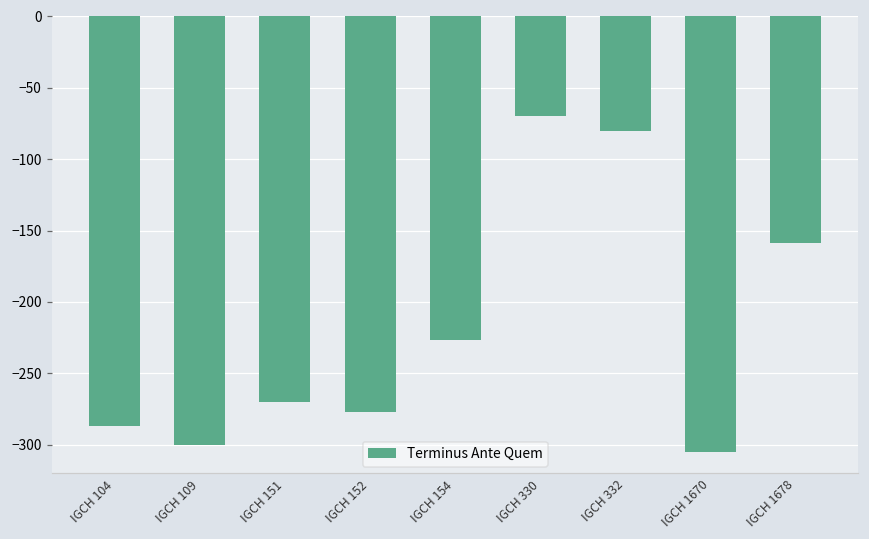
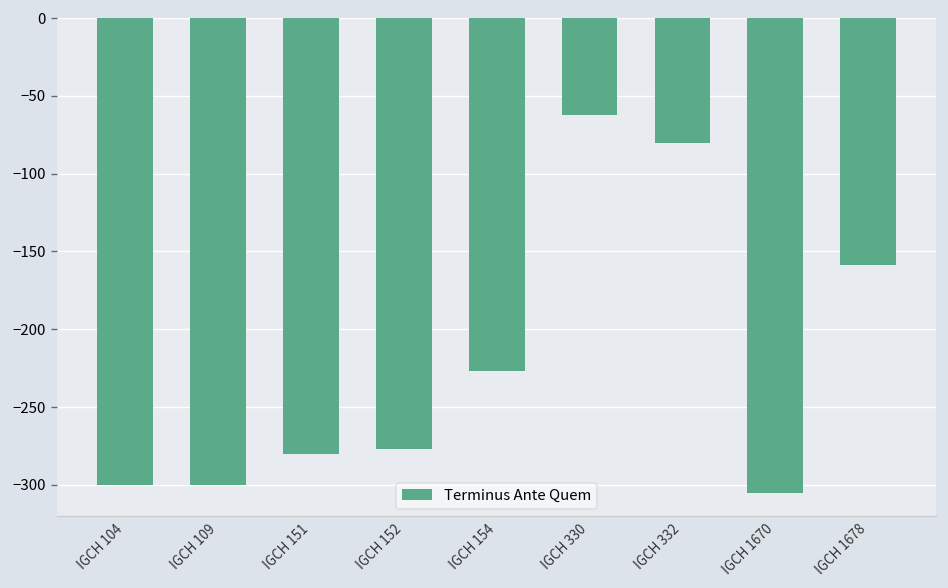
  {
-   "IGCH 104": -287,
+   "IGCH 104": -300,
    "IGCH 109": -300,
-   "IGCH 151": -270,
+   "IGCH 151": -280,
    "IGCH 152": -277,
    "IGCH 154": -227,
-   "IGCH 330": -70,
+   "IGCH 330": -62,
    "IGCH 332": -80,
    "IGCH 1670": -305,
    "IGCH 1678": -159
  }
